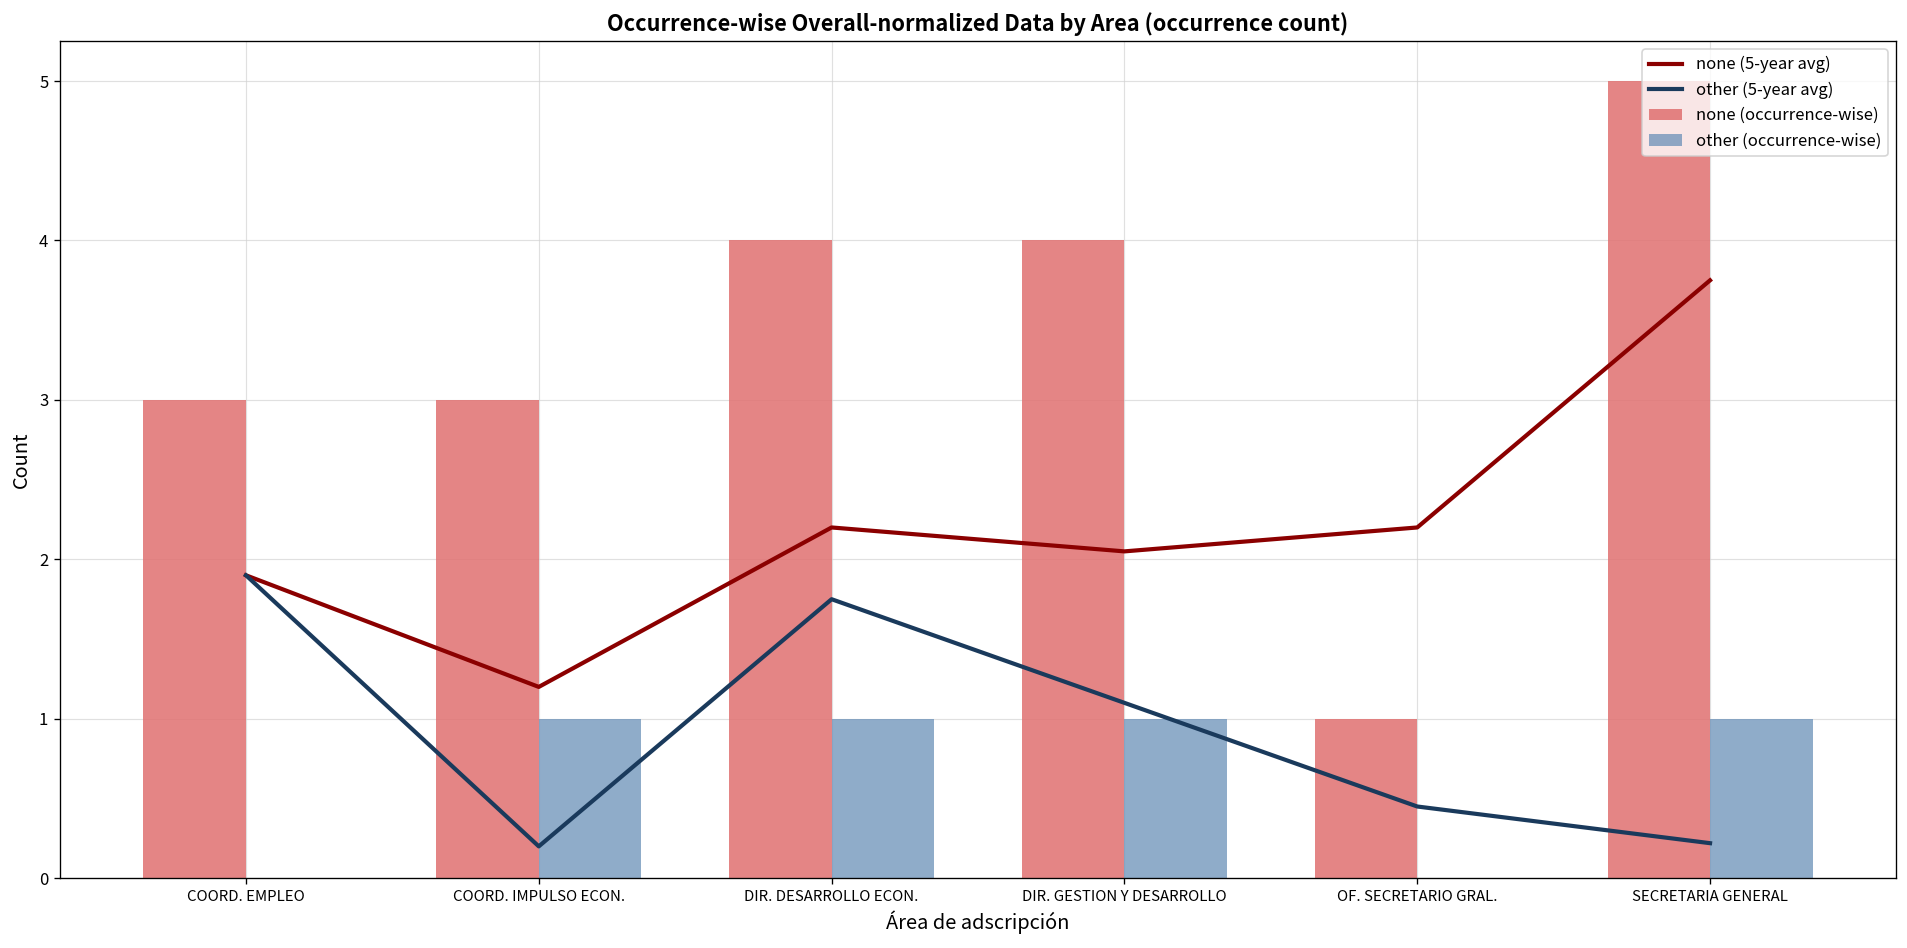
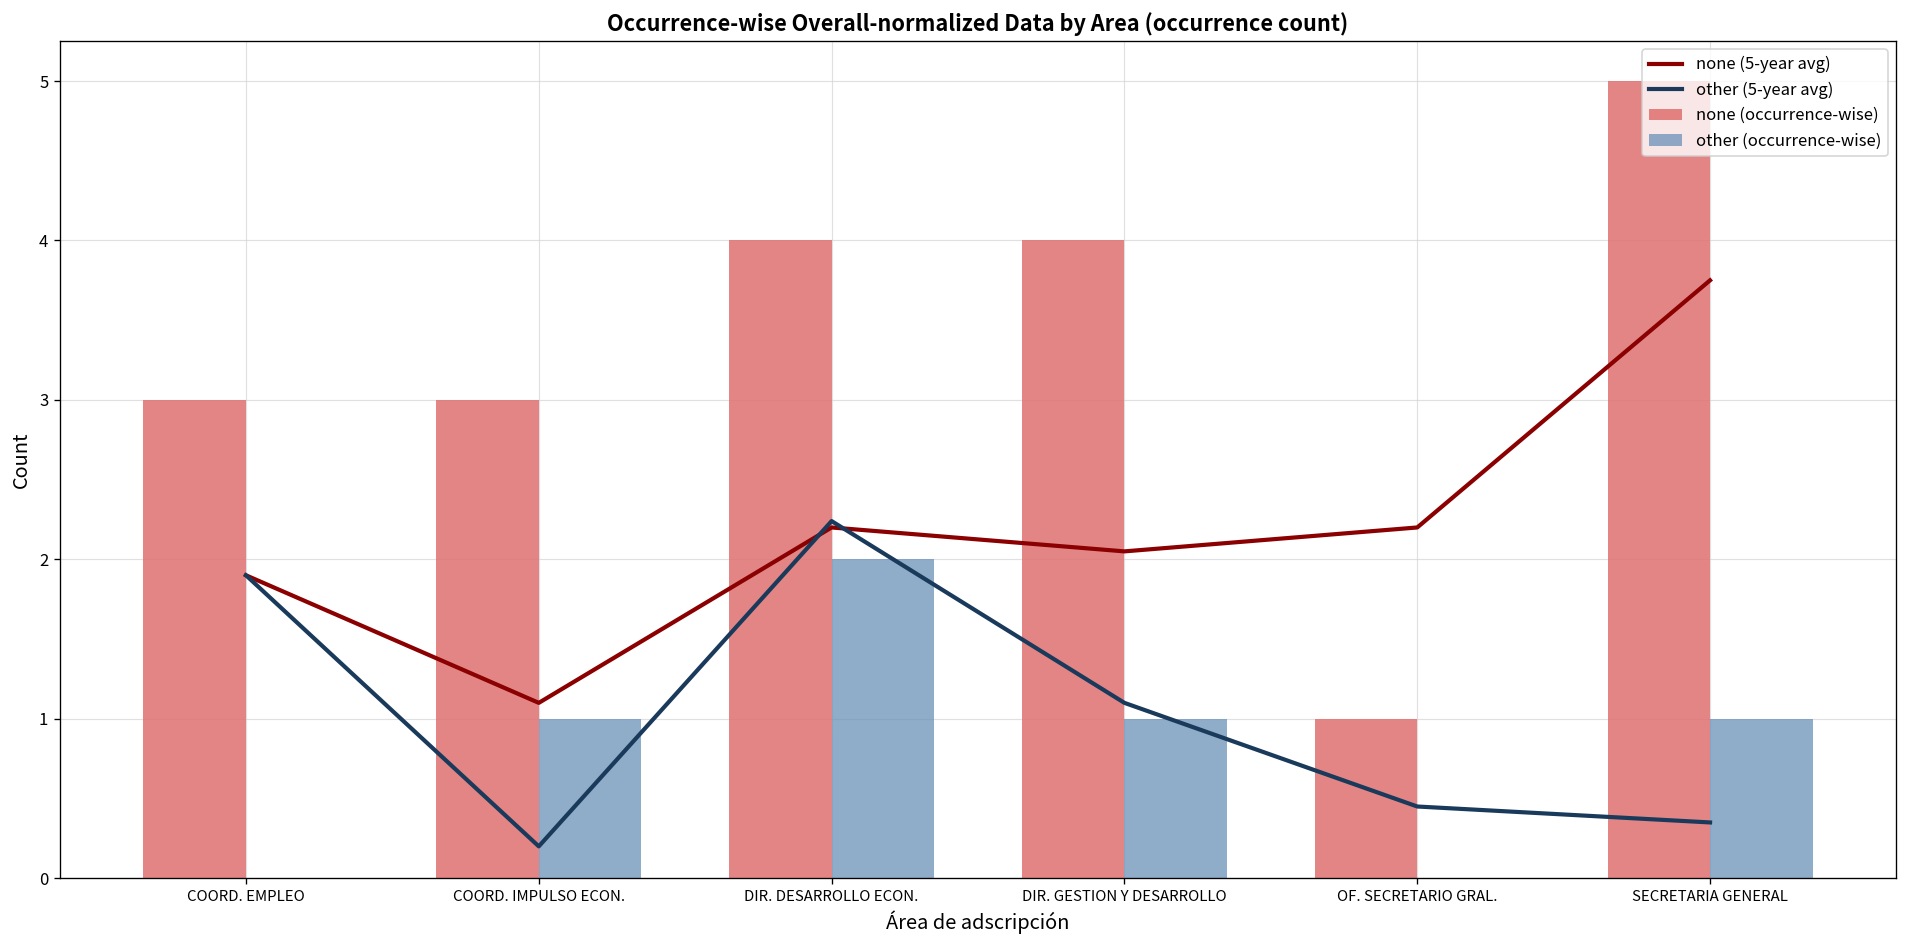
  {
    "none (occurrence-wise)": {
      "COORD. EMPLEO": 3.00,
      "COORD. IMPULSO ECON.": 3.00,
      "DIR. DESARROLLO ECON.": 4.00,
      "DIR. GESTION Y DESARROLLO": 4.00,
      "OF. SECRETARIO GRAL.": 1.00
    },
    "none (5-year avg)": {
-     "COORD. IMPULSO ECON.": 1.2,
+     "COORD. IMPULSO ECON.": 1.1,
      "DIR. DESARROLLO ECON.": 2.2,
      "DIR. GESTION Y DESARROLLO": 2.05,
      "OF. SECRETARIO GRAL.": 2.2,
      "SECRETARIA GENERAL": 3.75
    },
    "other (occurrence-wise)": {
      "COORD. EMPLEO": 0,
      "COORD. IMPULSO ECON.": 1,
-     "DIR. DESARROLLO ECON.": 1,
+     "DIR. DESARROLLO ECON.": 2,
      "DIR. GESTION Y DESARROLLO": 1,
      "OF. SECRETARIO GRAL.": 0,
      "SECRETARIA GENERAL": 1
    },
    "other (5-year avg)": {
      "COORD. IMPULSO ECON.": 0.20,
-     "DIR. DESARROLLO ECON.": 1.75,
+     "DIR. DESARROLLO ECON.": 2.24,
      "DIR. GESTION Y DESARROLLO": 1.10,
      "OF. SECRETARIO GRAL.": 0.45,
-     "SECRETARIA GENERAL": 0.22
+     "SECRETARIA GENERAL": 0.35
    }
  }
